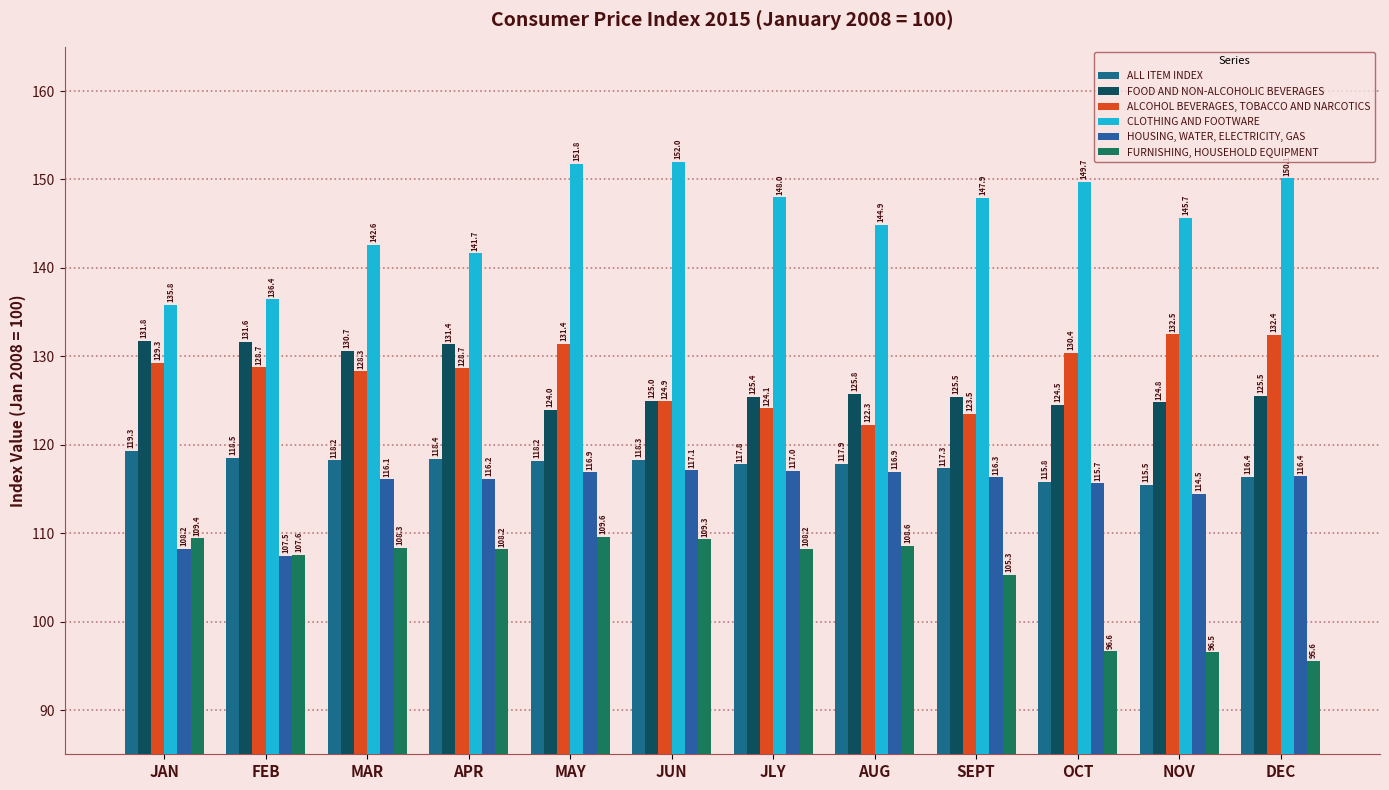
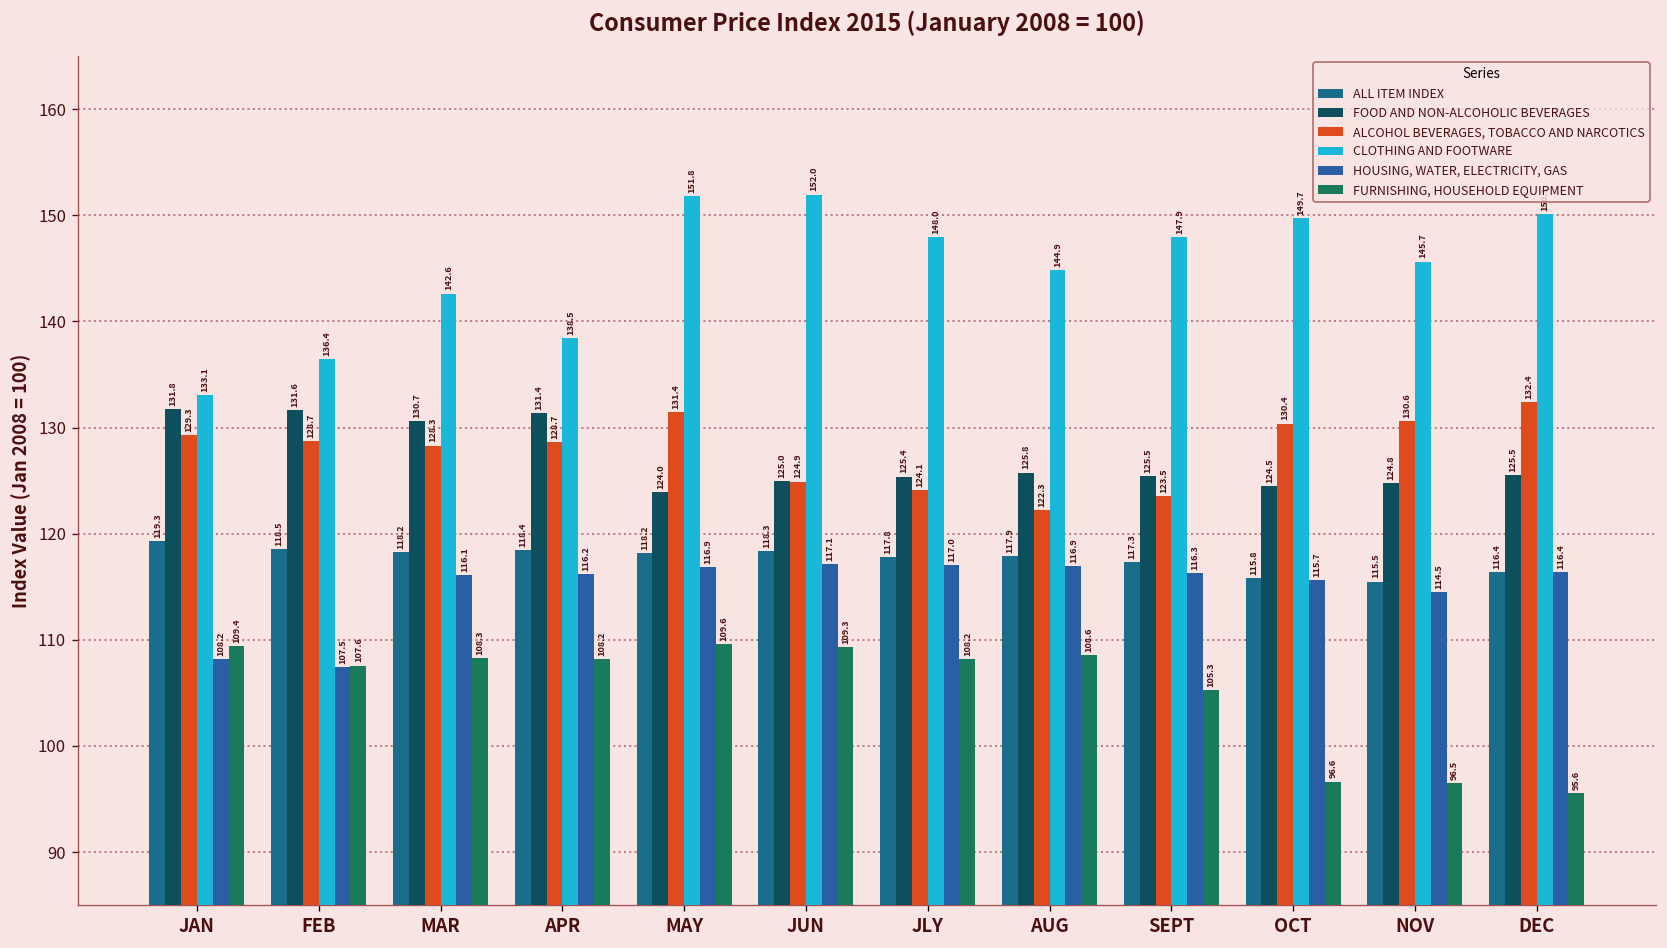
  {
    "ALCOHOL BEVERAGES, TOBACCO AND NARCOTICS": {
      "JAN": 129.3,
      "FEB": 128.7,
      "MAR": 128.3,
      "APR": 128.7,
      "MAY": 131.4,
      "JUN": 124.9,
      "JLY": 124.1,
      "AUG": 122.3,
      "SEPT": 123.5,
      "OCT": 130.4,
-     "NOV": 132.5,
+     "NOV": 130.6,
      "DEC": 132.4
    },
    "CLOTHING AND FOOTWARE": {
-     "JAN": 135.8,
+     "JAN": 133.1,
      "FEB": 136.4,
      "MAR": 142.6,
-     "APR": 141.7,
+     "APR": 138.5,
      "MAY": 151.8,
      "JUN": 152.0,
      "JLY": 148.0,
      "AUG": 144.9,
      "SEPT": 147.9,
      "OCT": 149.7,
      "NOV": 145.7
    }
  }
